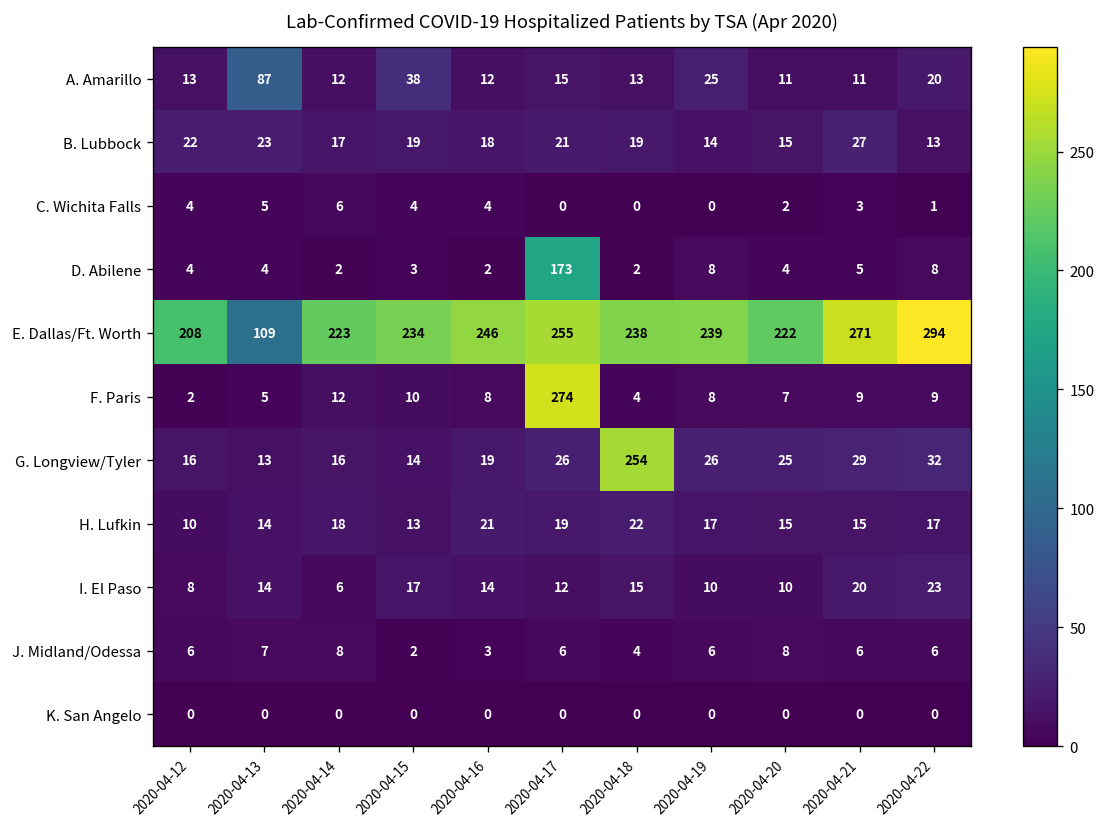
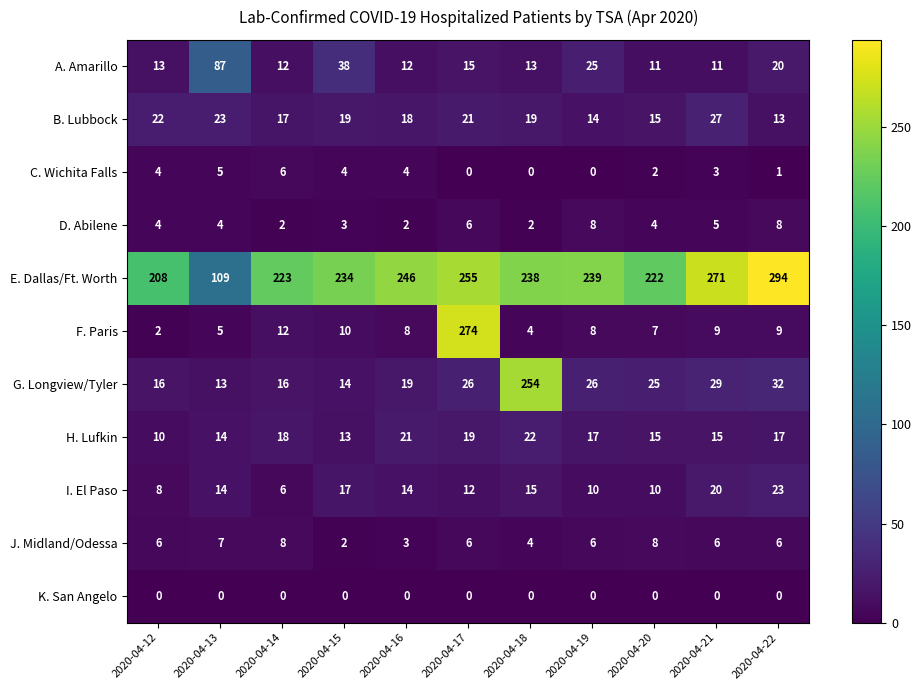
  {
    "A. Amarillo": {
      "2020-04-12": 13,
      "2020-04-13": 87,
      "2020-04-14": 12,
      "2020-04-15": 38,
      "2020-04-16": 12,
      "2020-04-17": 15,
      "2020-04-18": 13,
      "2020-04-19": 25,
      "2020-04-20": 11,
      "2020-04-21": 11,
      "2020-04-22": 20
    },
    "B. Lubbock": {
      "2020-04-12": 22,
      "2020-04-13": 23,
      "2020-04-14": 17,
      "2020-04-15": 19,
      "2020-04-16": 18,
      "2020-04-17": 21,
      "2020-04-18": 19,
      "2020-04-19": 14,
      "2020-04-20": 15,
      "2020-04-21": 27,
      "2020-04-22": 13
    },
    "C. Wichita Falls": {
      "2020-04-12": 4,
      "2020-04-13": 5,
      "2020-04-14": 6,
      "2020-04-15": 4,
      "2020-04-16": 4,
      "2020-04-17": 0,
      "2020-04-18": 0,
      "2020-04-19": 0,
      "2020-04-20": 2,
      "2020-04-21": 3,
      "2020-04-22": 1
    },
    "D. Abilene": {
      "2020-04-12": 4,
      "2020-04-13": 4,
      "2020-04-14": 2,
      "2020-04-15": 3,
      "2020-04-16": 2,
-     "2020-04-17": 173,
+     "2020-04-17": 6,
      "2020-04-18": 2,
      "2020-04-19": 8,
      "2020-04-20": 4,
      "2020-04-21": 5,
      "2020-04-22": 8
    },
    "E. Dallas/Ft. Worth": {
      "2020-04-12": 208,
      "2020-04-13": 109,
      "2020-04-14": 223,
      "2020-04-15": 234,
      "2020-04-16": 246,
      "2020-04-17": 255,
      "2020-04-18": 238,
      "2020-04-19": 239,
      "2020-04-20": 222,
      "2020-04-21": 271,
      "2020-04-22": 294
    },
    "F. Paris": {
      "2020-04-12": 2,
      "2020-04-13": 5,
      "2020-04-14": 12,
      "2020-04-15": 10,
      "2020-04-16": 8,
      "2020-04-17": 274,
      "2020-04-18": 4,
      "2020-04-19": 8,
      "2020-04-20": 7,
      "2020-04-21": 9,
      "2020-04-22": 9
    },
    "G. Longview/Tyler": {
      "2020-04-12": 16,
      "2020-04-13": 13,
      "2020-04-14": 16,
      "2020-04-15": 14,
      "2020-04-16": 19,
      "2020-04-17": 26,
      "2020-04-18": 254,
      "2020-04-19": 26,
      "2020-04-20": 25,
      "2020-04-21": 29,
      "2020-04-22": 32
    },
    "H. Lufkin": {
      "2020-04-12": 10,
      "2020-04-13": 14,
      "2020-04-14": 18,
      "2020-04-15": 13,
      "2020-04-16": 21,
      "2020-04-17": 19,
      "2020-04-18": 22,
      "2020-04-19": 17,
      "2020-04-20": 15,
      "2020-04-21": 15,
      "2020-04-22": 17
    },
    "I. El Paso": {
      "2020-04-12": 8,
      "2020-04-13": 14,
      "2020-04-14": 6,
      "2020-04-15": 17,
      "2020-04-16": 14,
      "2020-04-17": 12,
      "2020-04-18": 15,
      "2020-04-19": 10,
      "2020-04-20": 10,
      "2020-04-21": 20,
      "2020-04-22": 23
    },
    "J. Midland/Odessa": {
      "2020-04-12": 6,
      "2020-04-13": 7,
      "2020-04-14": 8,
      "2020-04-15": 2,
      "2020-04-16": 3,
      "2020-04-17": 6,
      "2020-04-18": 4,
      "2020-04-19": 6,
      "2020-04-20": 8,
      "2020-04-21": 6,
      "2020-04-22": 6
    },
    "K. San Angelo": {
      "2020-04-12": 0,
      "2020-04-13": 0,
      "2020-04-14": 0,
      "2020-04-15": 0,
      "2020-04-16": 0,
      "2020-04-17": 0,
      "2020-04-18": 0,
      "2020-04-19": 0,
      "2020-04-20": 0,
      "2020-04-21": 0,
      "2020-04-22": 0
    }
  }
